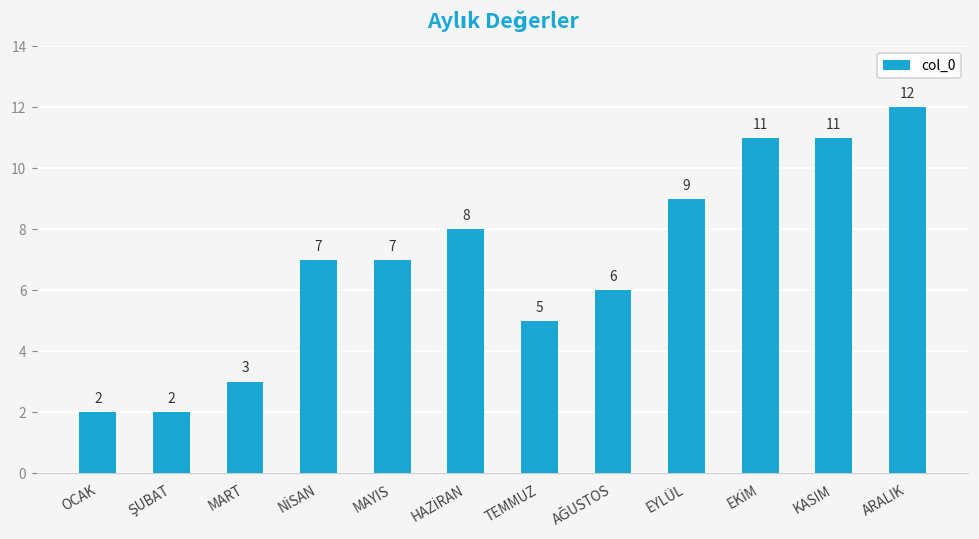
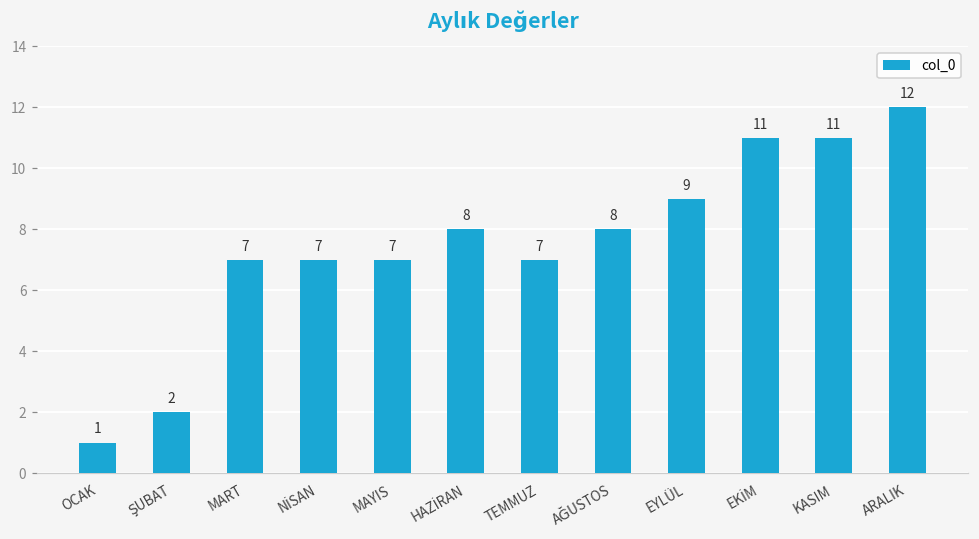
  {
-   "OCAK": 2,
+   "OCAK": 1,
    "ŞUBAT": 2,
-   "MART": 3,
+   "MART": 7,
    "NİSAN": 7,
    "MAYIS": 7,
    "HAZİRAN": 8,
-   "TEMMUZ": 5,
-   "AĞUSTOS": 6,
+   "TEMMUZ": 7,
+   "AĞUSTOS": 8,
    "EYLÜL": 9,
    "EKİM": 11,
    "KASIM": 11,
    "ARALIK": 12
  }
